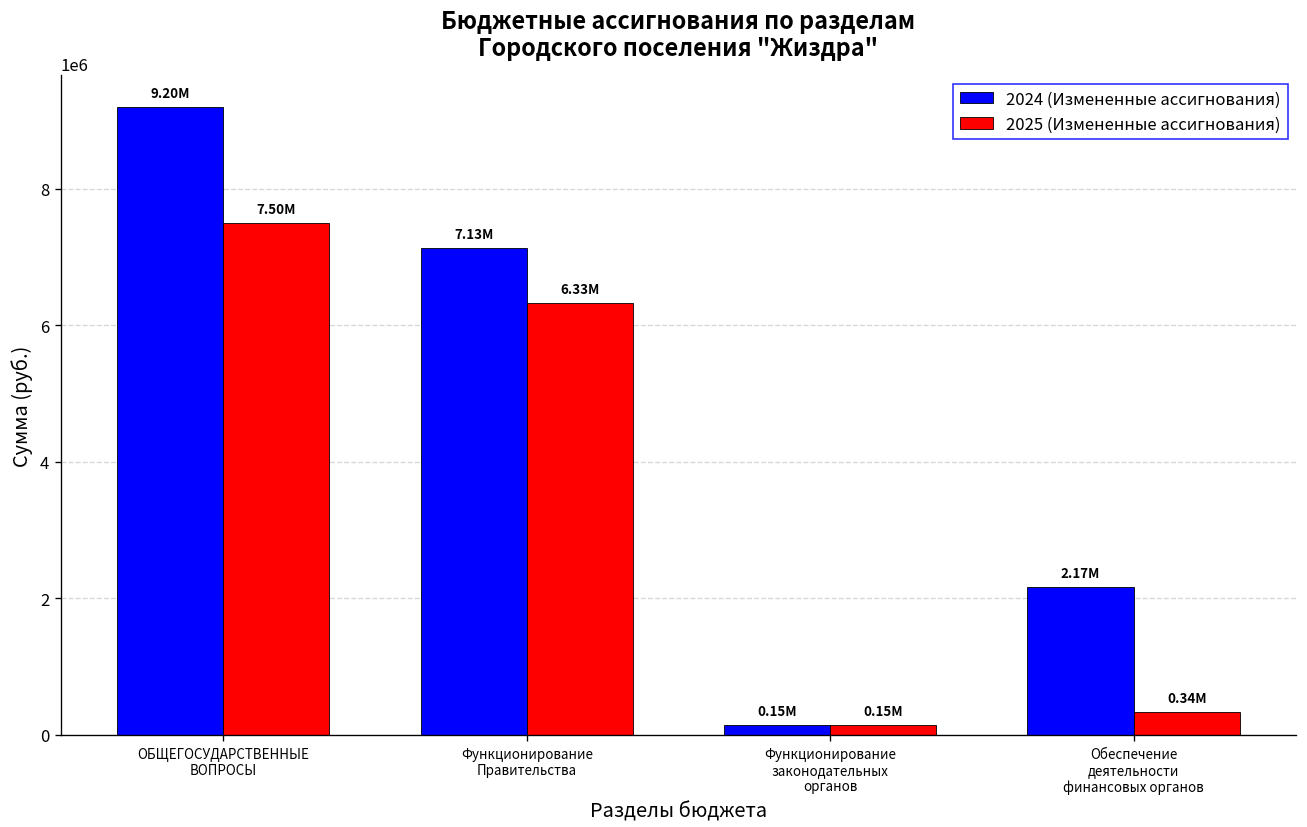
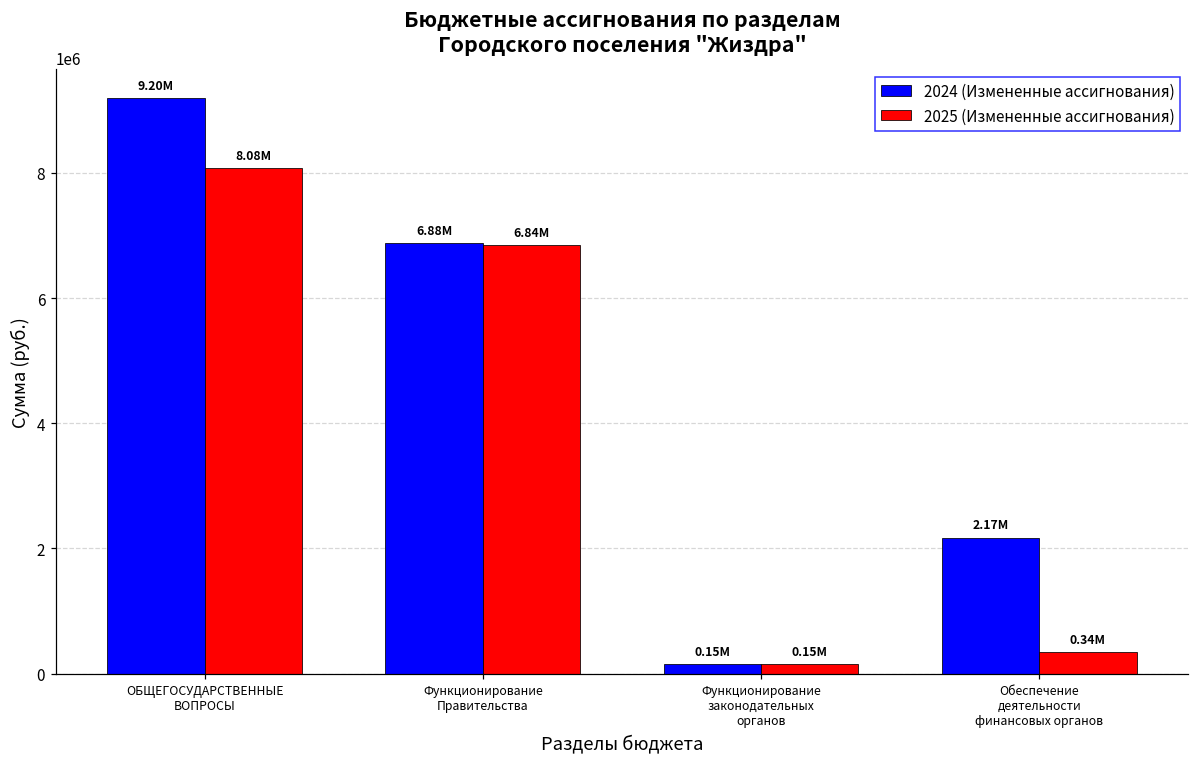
  {
    "2024 (Измененные ассигнования)": {
      "ОБЩЕГОСУДАРСТВЕННЫЕ ВОПРОСЫ": "9.20M",
-     "Функционирование Правительства": "7.13M",
+     "Функционирование Правительства": "6.88M",
      "Функционирование законодательных органов": "0.15M",
      "Обеспечение деятельности финансовых органов": "2.17M"
    },
    "2025 (Измененные ассигнования)": {
-     "ОБЩЕГОСУДАРСТВЕННЫЕ ВОПРОСЫ": "7.50M",
-     "Функционирование Правительства": "6.33M",
+     "ОБЩЕГОСУДАРСТВЕННЫЕ ВОПРОСЫ": "8.08M",
+     "Функционирование Правительства": "6.84M",
      "Функционирование законодательных органов": "0.15M",
      "Обеспечение деятельности финансовых органов": "0.34M"
    }
  }
